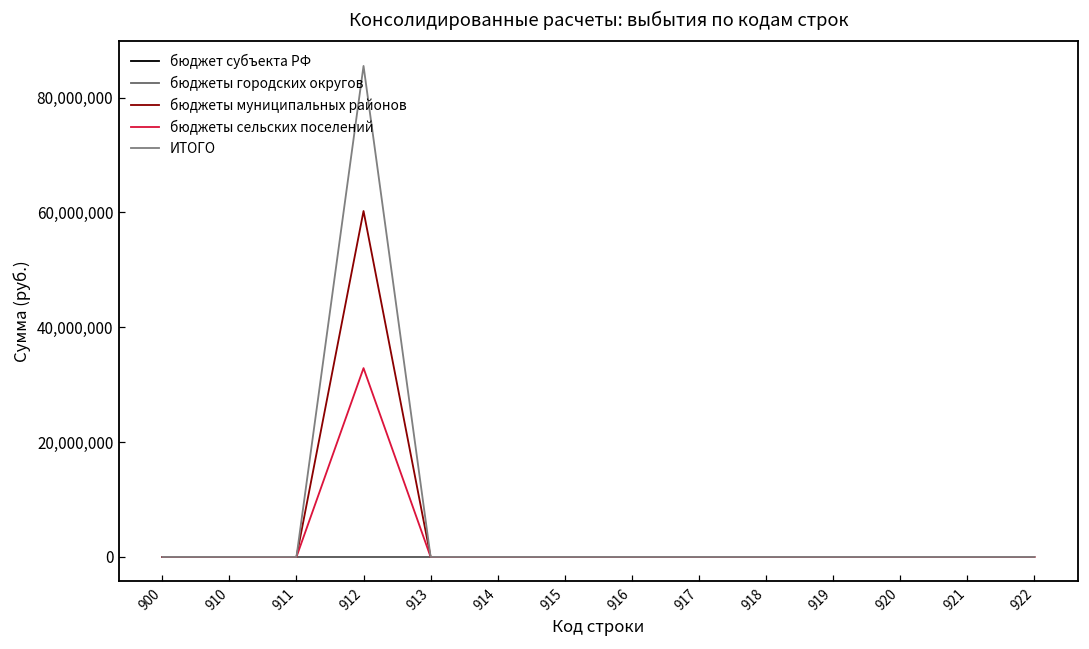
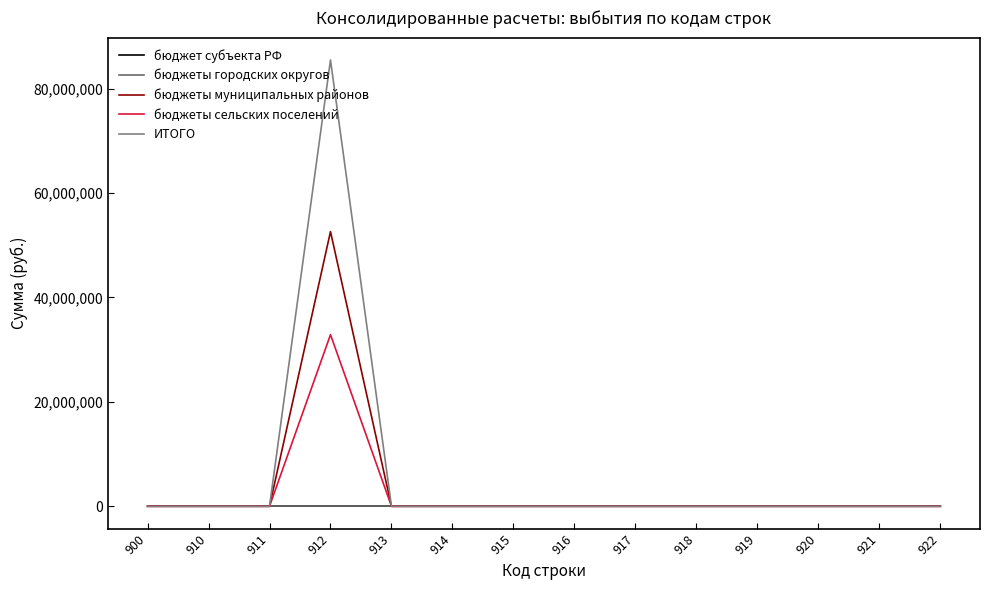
  {
    "бюджеты муниципальных районов": {
-     "912": "60,000,000"
+     "912": "53,000,000"
    },
    "бюджеты сельских поселений": {
      "912": "33,000,000"
    }
  }
